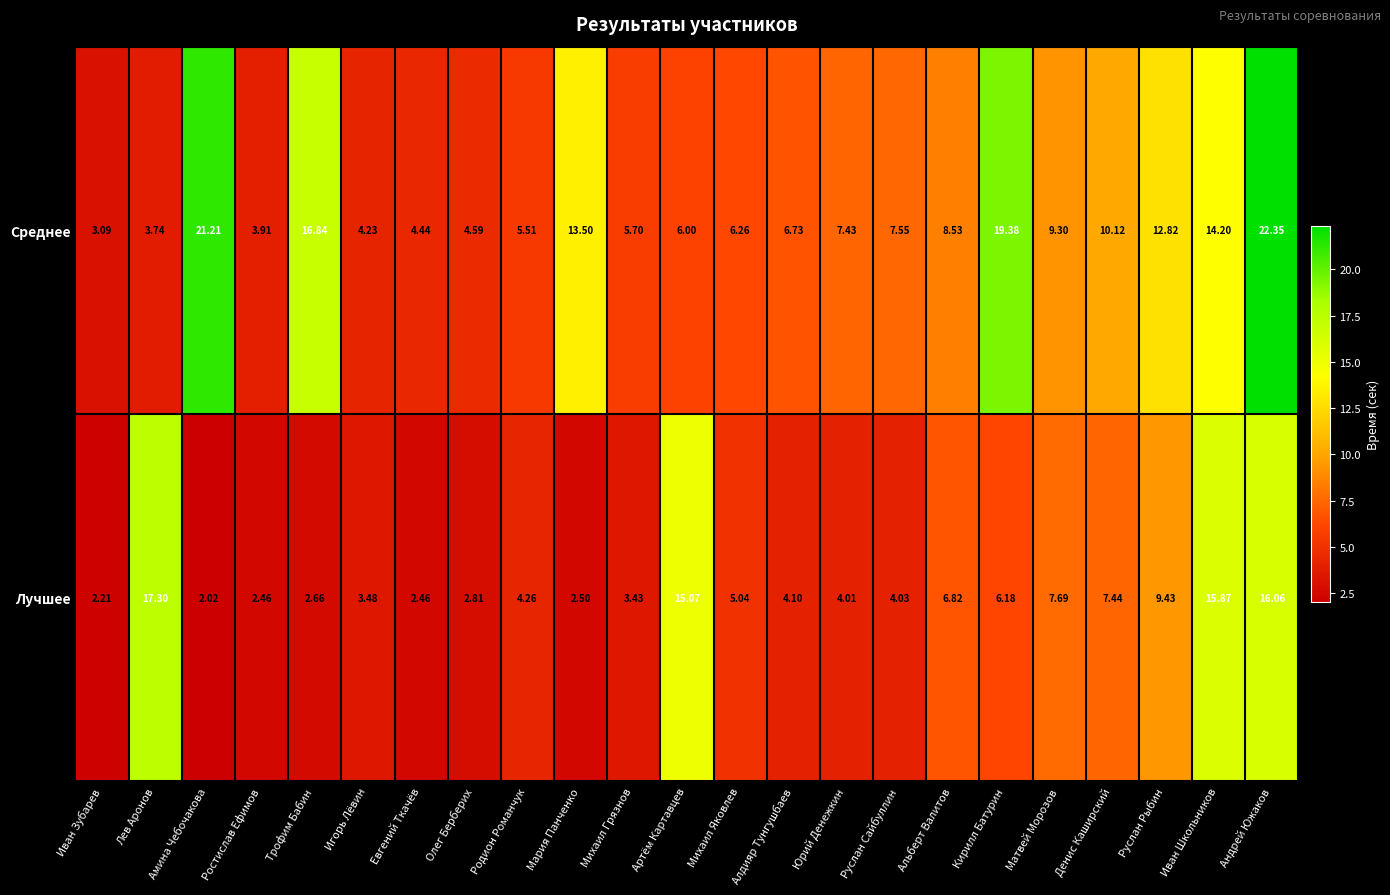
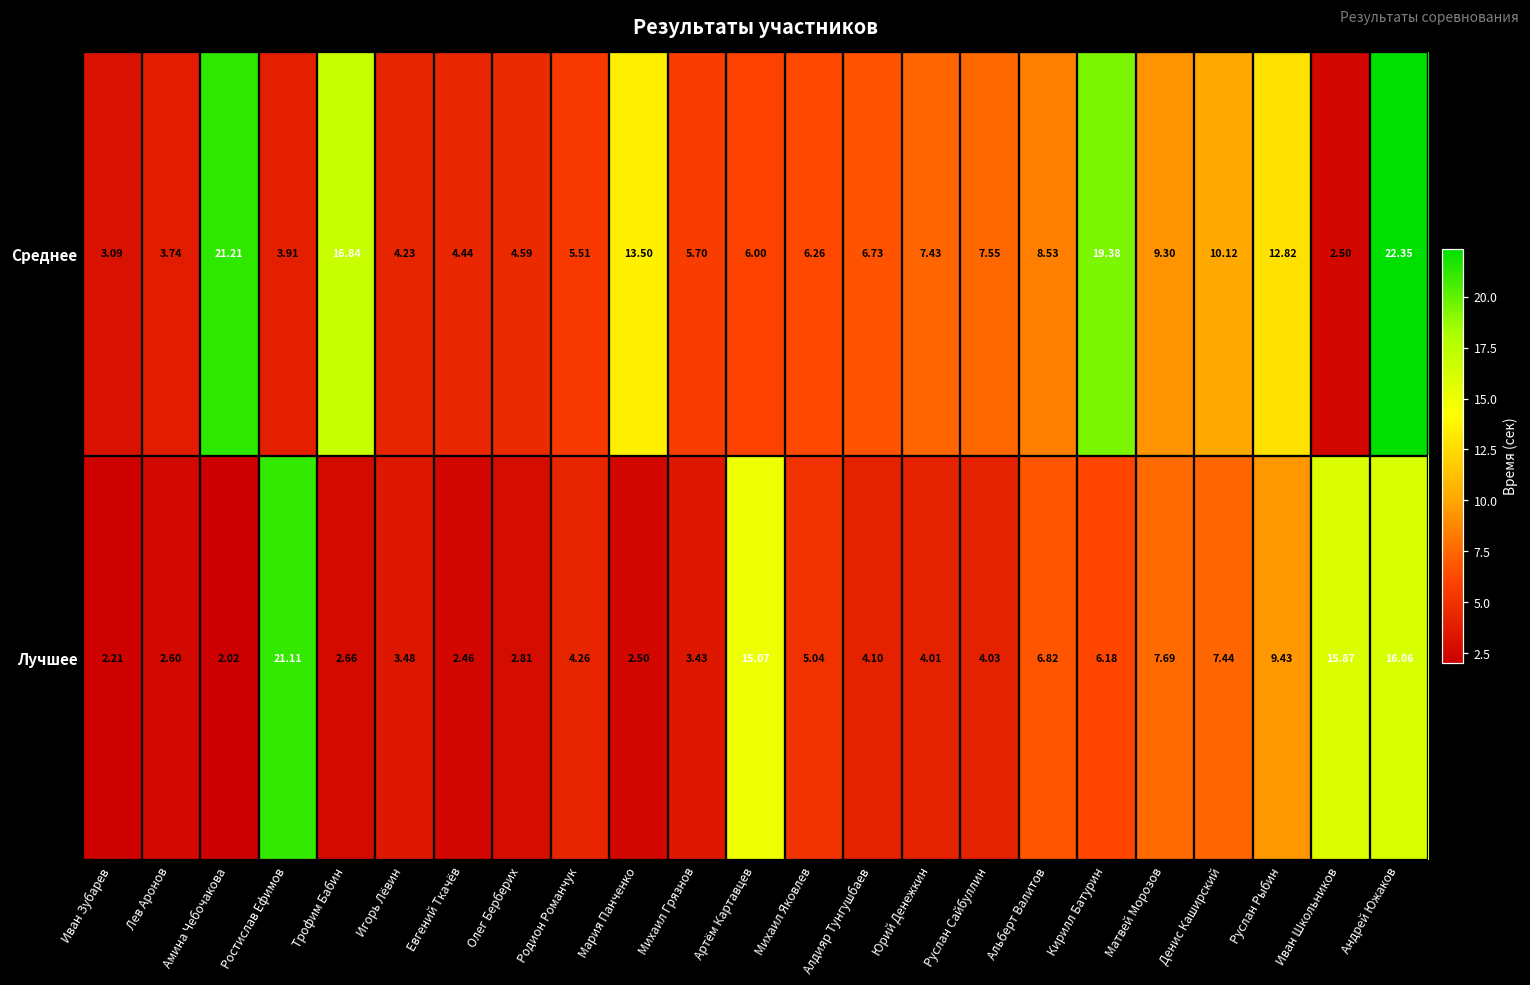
  {
    "Среднее": {
      "Иван Зубарев": 3.09,
      "Лев Аронов": 3.74,
      "Амина Чебочакова": 21.21,
      "Ростислав Ефимов": 3.91,
      "Трофим Бабин": 16.84,
      "Игорь Лёвин": 4.23,
      "Евгений Ткачёв": 4.44,
      "Олег Берберих": 4.59,
      "Родион Романчук": 5.51,
      "Мария Панченко": 13.50,
      "Михаил Грязнов": 5.70,
      "Артём Картавцев": 6.00,
      "Михаил Яковлев": 6.26,
      "Алдияр Тунгушбаев": 6.73,
      "Юрий Денежкин": 7.43,
      "Руслан Сайбуллин": 7.55,
      "Альберт Валитов": 8.53,
      "Кирилл Батурин": 19.38,
      "Матвей Морозов": 9.30,
      "Денис Каширский": 10.12,
      "Руслан Рыбин": 12.82,
-     "Иван Школьников": 14.20,
+     "Иван Школьников": 2.50,
      "Андрей Южаков": 22.35
    },
    "Лучшее": {
      "Иван Зубарев": 2.21,
-     "Лев Аронов": 17.30,
+     "Лев Аронов": 2.60,
      "Амина Чебочакова": 2.02,
-     "Ростислав Ефимов": 2.46,
+     "Ростислав Ефимов": 21.11,
      "Трофим Бабин": 2.66,
      "Игорь Лёвин": 3.48,
      "Евгений Ткачёв": 2.46,
      "Олег Берберих": 2.81,
      "Родион Романчук": 4.26,
      "Мария Панченко": 2.50,
      "Михаил Грязнов": 3.43,
      "Артём Картавцев": 15.07,
      "Михаил Яковлев": 5.04,
      "Алдияр Тунгушбаев": 4.10,
      "Юрий Денежкин": 4.01,
      "Руслан Сайбуллин": 4.03,
      "Альберт Валитов": 6.82,
      "Кирилл Батурин": 6.18,
      "Матвей Морозов": 7.69,
      "Денис Каширский": 7.44,
      "Руслан Рыбин": 9.43,
      "Иван Школьников": 15.87,
      "Андрей Южаков": 16.06
    }
  }
